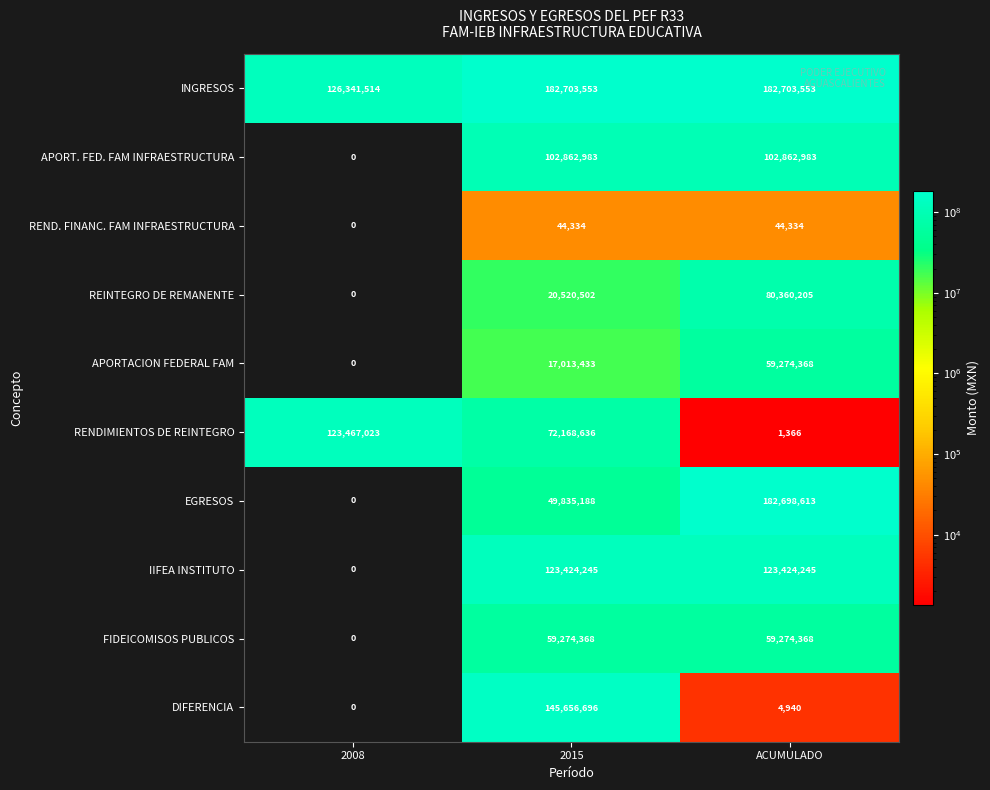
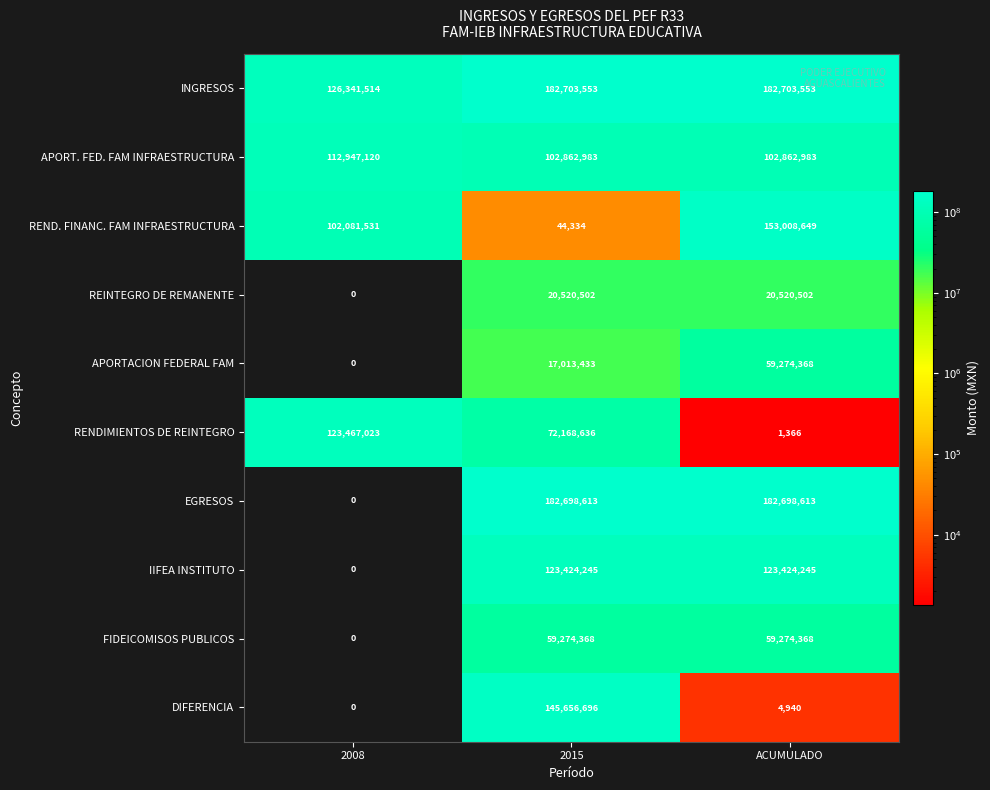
  {
    "INGRESOS": {
      "2008": "126,341,514",
      "2015": "182,703,553"
    },
    "APORT. FED. FAM INFRAESTRUCTURA": {
-     "2008": "0",
+     "2008": "112,947,120",
      "2015": "102,862,983",
      "ACUMULADO": "102,862,983"
    },
    "REND. FINANC. FAM INFRAESTRUCTURA": {
-     "2008": "0",
+     "2008": "102,081,531",
      "2015": "44,334",
-     "ACUMULADO": "44,334"
+     "ACUMULADO": "153,008,649"
    },
    "REINTEGRO DE REMANENTE": {
      "2008": "0",
      "2015": "20,520,502",
-     "ACUMULADO": "80,360,205"
+     "ACUMULADO": "20,520,502"
    },
    "APORTACION FEDERAL FAM": {
      "2008": "0",
      "2015": "17,013,433",
      "ACUMULADO": "59,274,368"
    },
    "RENDIMIENTOS DE REINTEGRO": {
      "2008": "123,467,023",
      "2015": "72,168,636",
      "ACUMULADO": "1,366"
    },
    "EGRESOS": {
      "2008": "0",
-     "2015": "49,835,188",
+     "2015": "182,698,613",
      "ACUMULADO": "182,698,613"
    },
    "IIFEA INSTITUTO": {
      "2008": "0",
      "2015": "123,424,245",
      "ACUMULADO": "123,424,245"
    },
    "FIDEICOMISOS PUBLICOS": {
      "2008": "0",
      "2015": "59,274,368",
      "ACUMULADO": "59,274,368"
    },
    "DIFERENCIA": {
      "2008": "0",
      "2015": "145,656,696",
      "ACUMULADO": "4,940"
    }
  }
